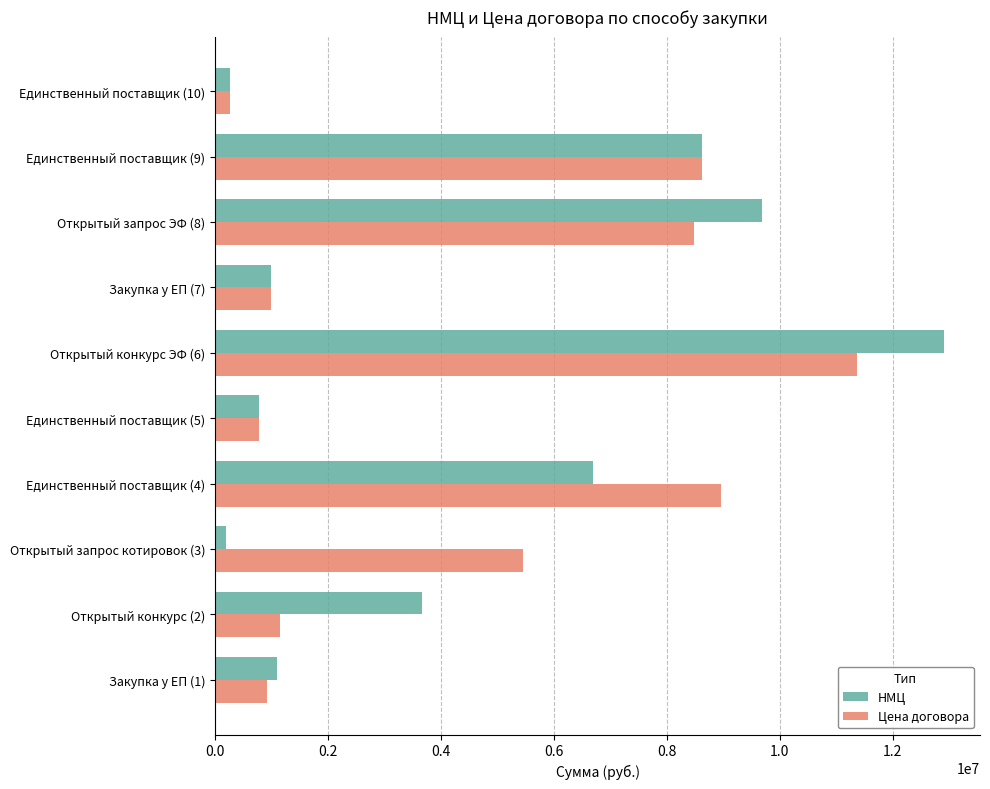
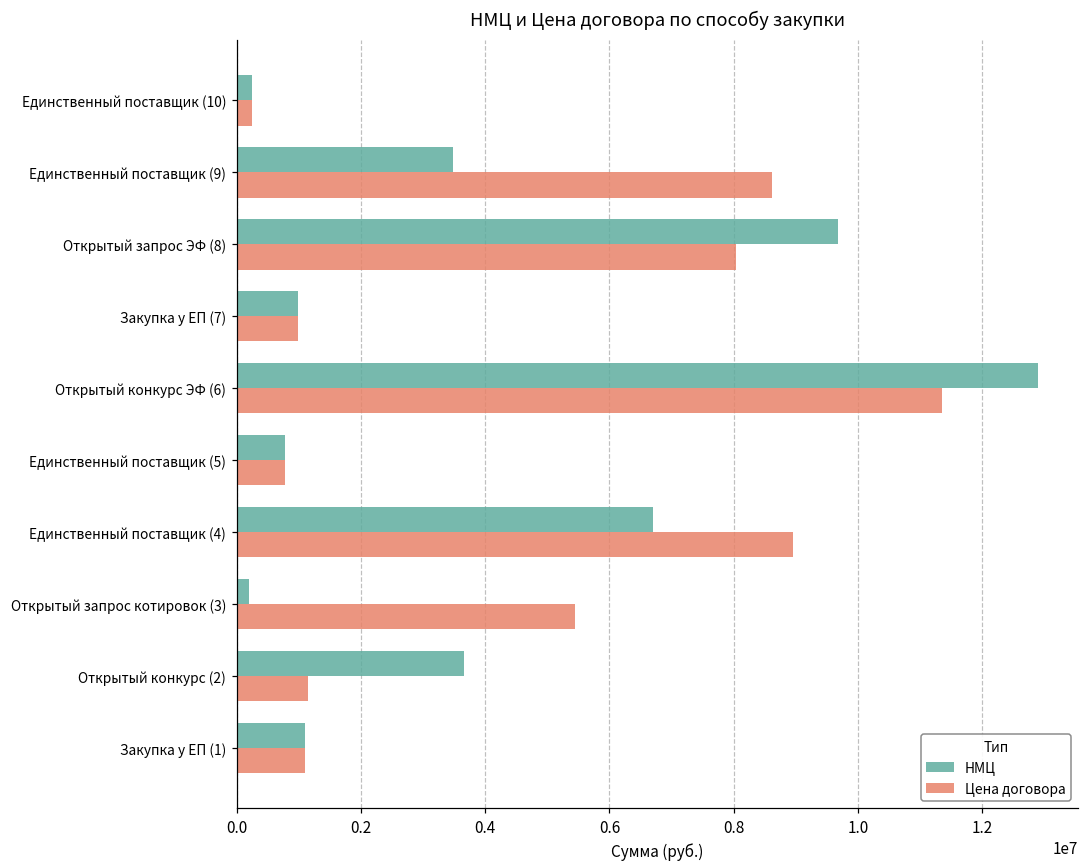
  {
    "НМЦ": {
      "Единственный поставщик (10)": 300000,
-     "Единственный поставщик (9)": 8600000,
+     "Единственный поставщик (9)": 3500000,
      "Открытый запрос ЭФ (8)": 9700000,
      "Закупка у ЕП (7)": 1000000,
      "Открытый конкурс ЭФ (6)": 12900000,
      "Единственный поставщик (5)": 800000,
      "Единственный поставщик (4)": 6700000,
      "Открытый запрос котировок (3)": 200000,
      "Открытый конкурс (2)": 3700000,
      "Закупка у ЕП (1)": 1100000
    },
    "Цена договора": {
      "Единственный поставщик (10)": 300000,
      "Единственный поставщик (9)": 8600000,
-     "Открытый запрос ЭФ (8)": 8500000,
+     "Открытый запрос ЭФ (8)": 8000000,
      "Закупка у ЕП (7)": 1000000,
      "Открытый конкурс ЭФ (6)": 11400000,
      "Единственный поставщик (5)": 800000,
      "Единственный поставщик (4)": 9000000,
      "Открытый запрос котировок (3)": 5400000,
      "Открытый конкурс (2)": 1100000,
-     "Закупка у ЕП (1)": 900000
+     "Закупка у ЕП (1)": 1100000
    }
  }
